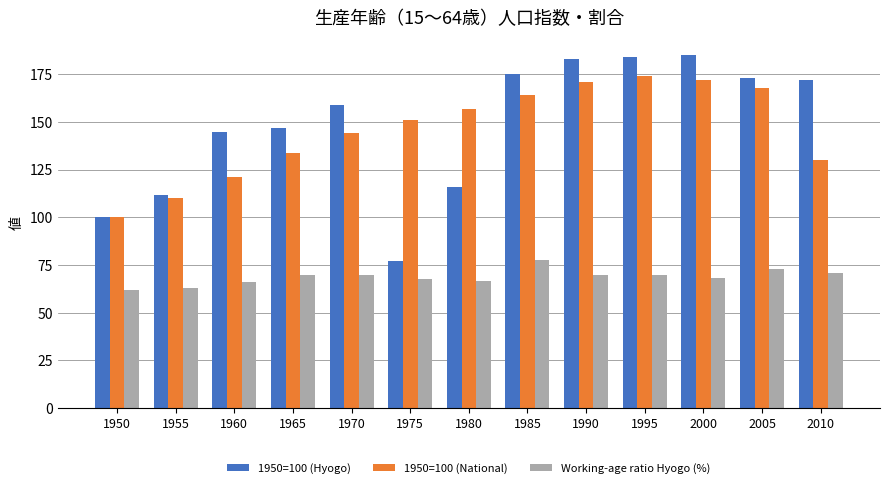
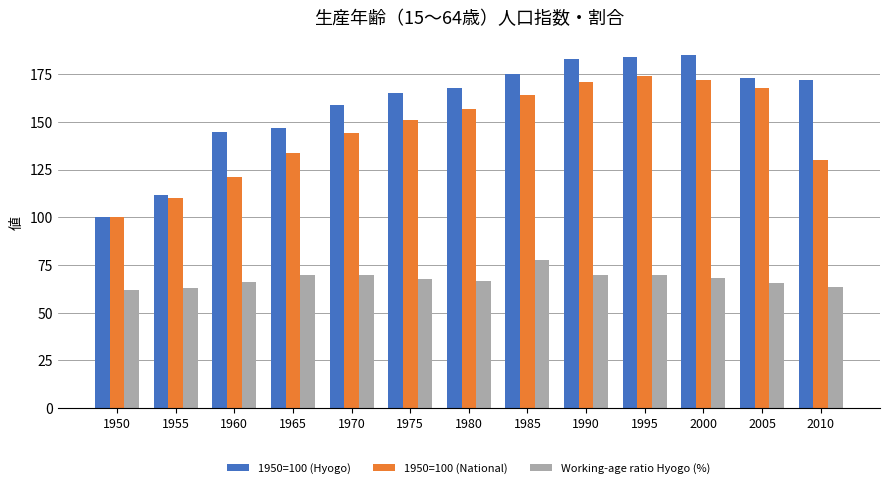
  {
    "1950=100 (Hyogo)": {
      "1950": 100,
      "1955": 112,
      "1960": 145,
      "1965": 147,
      "1970": 159,
-     "1975": 77,
-     "1980": 116,
+     "1975": 165,
+     "1980": 168,
      "1985": 175,
      "1990": 183,
      "1995": 184,
      "2000": 185,
      "2005": 173,
      "2010": 172
    },
    "1950=100 (National)": {
      "1950": 100,
      "1955": 110,
      "1960": 121,
      "1965": 134,
      "1970": 144,
      "1975": 151,
      "1980": 157,
      "1985": 164,
      "1990": 171,
      "1995": 174,
      "2000": 172,
      "2005": 168,
      "2010": 130
    },
    "Working-age ratio Hyogo (%)": {
      "1950": 62,
      "1955": 63,
      "1960": 66,
      "1965": 70,
      "1970": 70,
      "1975": 68,
      "1980": 67,
      "1985": 78,
      "1990": 70,
      "1995": 70,
      "2000": 68,
-     "2005": 73,
-     "2010": 71
+     "2005": 66,
+     "2010": 63
    }
  }
